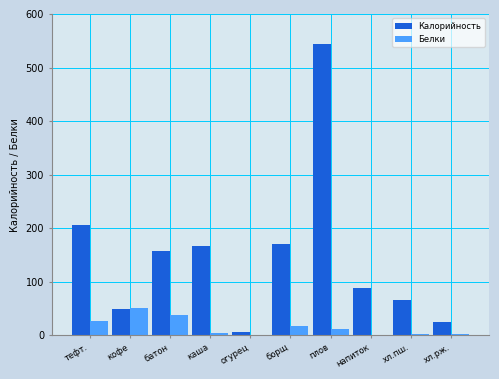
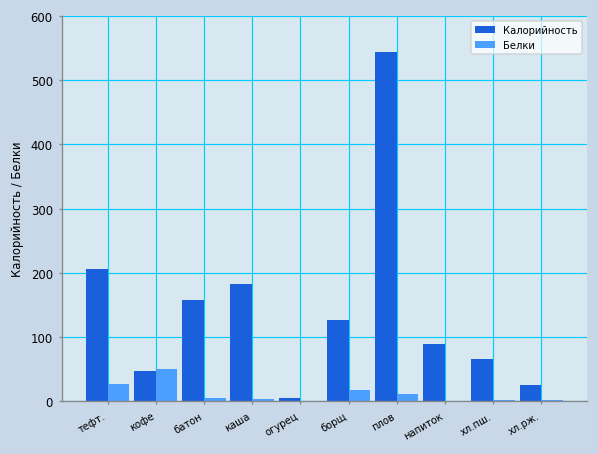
  {
    "Калорийность": {
      "тефт.": 210,
      "кофе": 50,
      "батон": 160,
-     "каша": 170,
+     "каша": 180,
      "огурец": 10,
-     "борщ": 170,
+     "борщ": 130,
      "плов": 540,
      "напиток": 90,
      "хл.пш.": 70,
      "хл.рж.": 30
    },
    "Белки": {
      "тефт.": 30,
      "кофе": 50,
-     "батон": 40,
+     "батон": 10,
      "огурец": 0,
      "борщ": 20,
      "плов": 10,
      "напиток": 0
    }
  }
